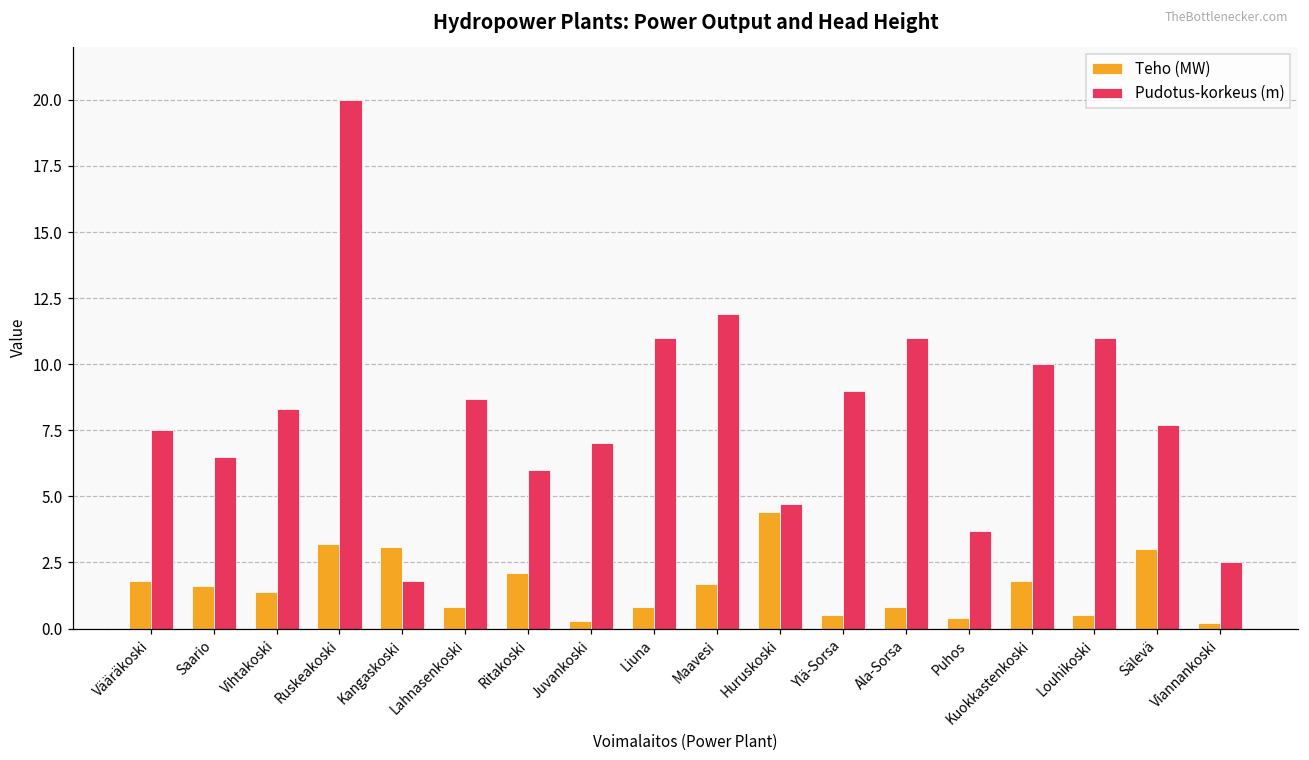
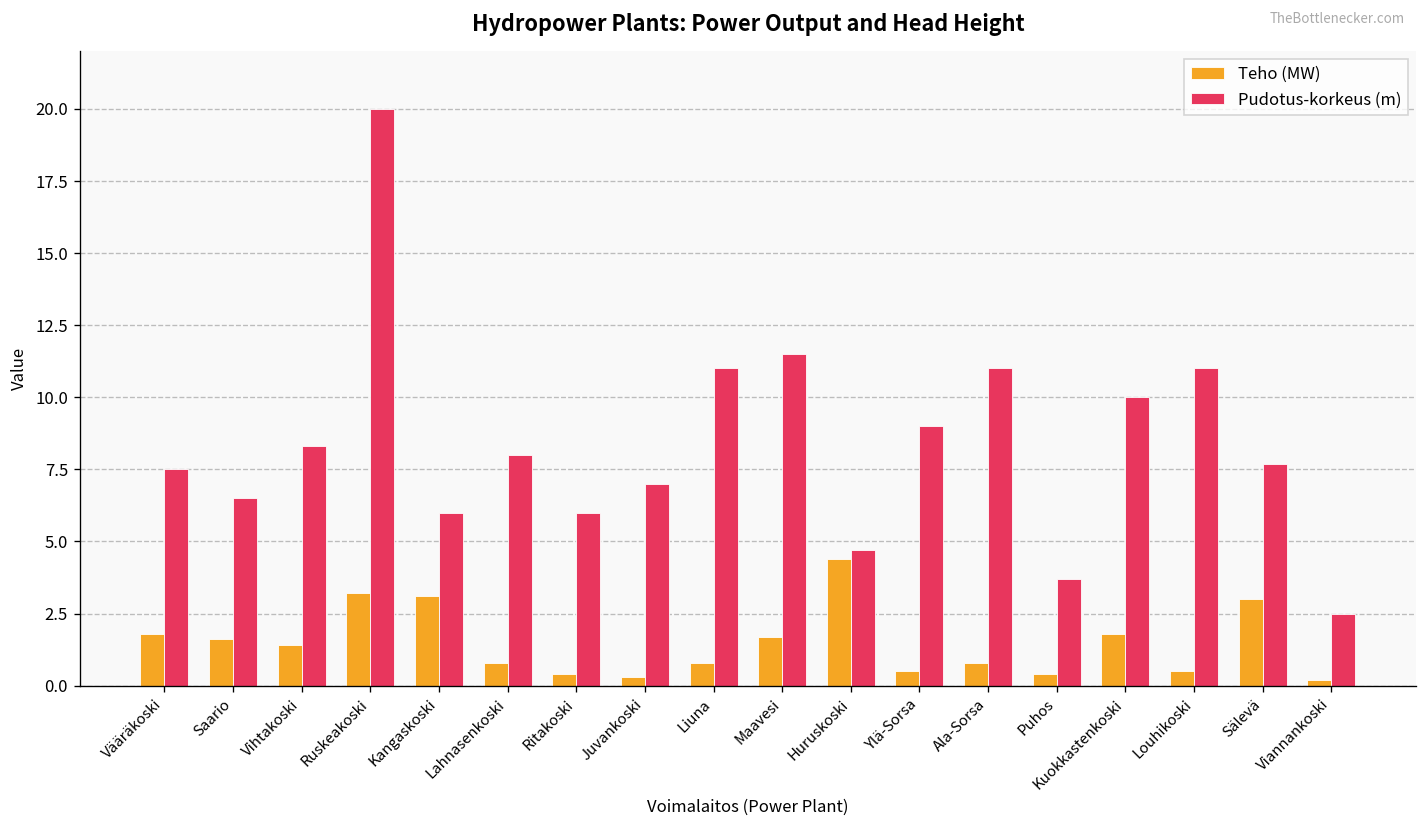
  {
    "Teho (MW)": {
      "Vääräkoski": 1.8,
      "Saario": 1.6,
      "Vihtakoski": 1.4,
      "Ruskeakoski": 3.2,
      "Kangaskoski": 3.1,
      "Lahnasenkoski": 0.8,
-     "Ritakoski": 2.1,
+     "Ritakoski": 0.4,
      "Juvankoski": 0.3,
      "Liuna": 0.8,
      "Maavesi": 1.7,
      "Huruskoski": 4.4,
      "Ylä-Sorsa": 0.5,
      "Ala-Sorsa": 0.8,
      "Puhos": 0.4,
      "Kuokkastenkoski": 1.8,
      "Louhikoski": 0.5,
      "Sälevä": 3.0,
      "Viannankoski": 0.2
    },
    "Pudotus-korkeus (m)": {
      "Vääräkoski": 7.5,
      "Saario": 6.5,
      "Vihtakoski": 8.3,
      "Ruskeakoski": 20.0,
-     "Kangaskoski": 1.8,
-     "Lahnasenkoski": 8.7,
+     "Kangaskoski": 6.0,
+     "Lahnasenkoski": 8.0,
      "Ritakoski": 6.0,
      "Juvankoski": 7.0,
      "Liuna": 11.0,
-     "Maavesi": 11.9,
+     "Maavesi": 11.5,
      "Huruskoski": 4.7,
      "Ylä-Sorsa": 9.0,
      "Ala-Sorsa": 11.0,
      "Puhos": 3.7,
      "Kuokkastenkoski": 10.0,
      "Louhikoski": 11.0,
      "Sälevä": 7.7,
      "Viannankoski": 2.5
    }
  }
